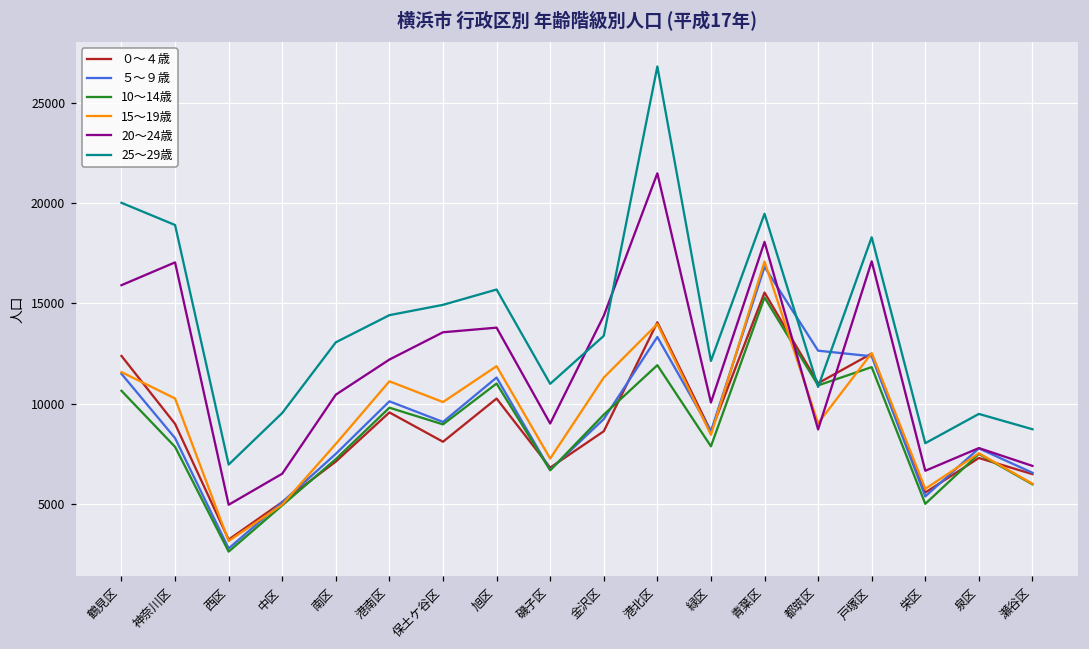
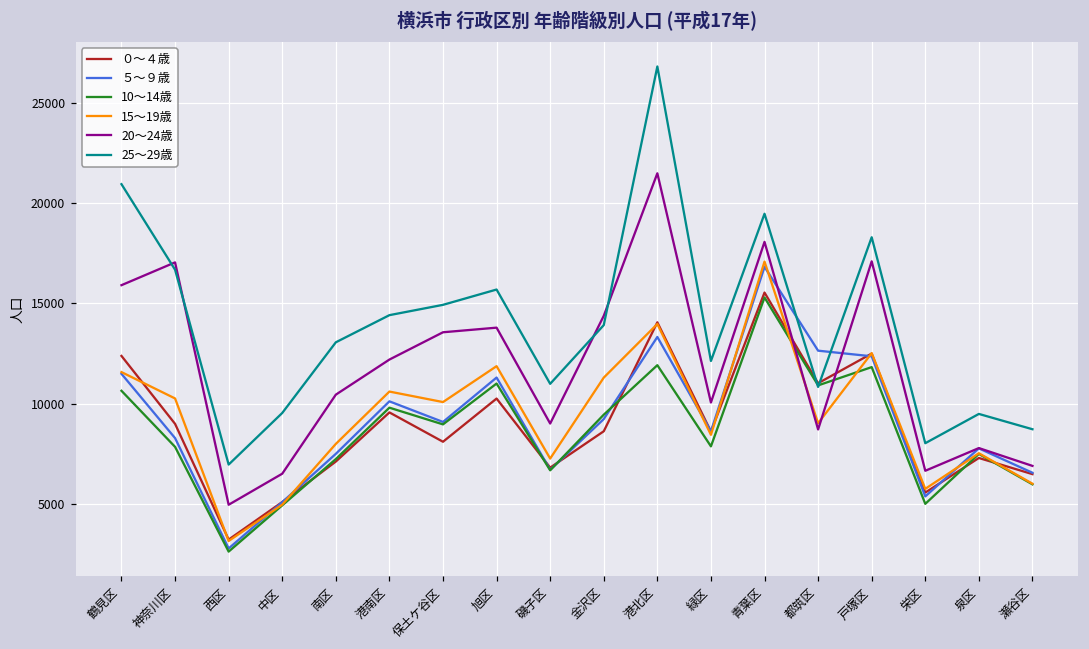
  {
    "０～４歳": {
      "鶴見区": 12400,
      "神奈川区": 9000,
      "港南区": 9600,
      "保土ケ谷区": 8100,
      "旭区": 10300,
      "金沢区": 8600,
      "青葉区": 15500,
      "栄区": 5600,
      "泉区": 7300
    },
    "５～９歳": {
      "神奈川区": 8300,
      "西区": 2800,
      "南区": 7500,
      "港南区": 10100,
      "旭区": 11300,
      "金沢区": 9200,
      "港北区": 13300,
      "青葉区": 16800,
      "都筑区": 12600,
      "栄区": 5400
    },
    "10～14歳": {
      "鶴見区": 10600,
      "神奈川区": 7900,
      "西区": 2600,
      "港南区": 9800,
      "旭区": 11000,
      "金沢区": 9500,
      "港北区": 11900,
      "緑区": 7900,
      "青葉区": 15300,
      "戸塚区": 11800,
      "栄区": 5000
    },
    "15～19歳": {
      "神奈川区": 10300,
      "南区": 8000,
-     "港南区": 11100,
+     "港南区": 10600,
      "保土ケ谷区": 10100,
      "旭区": 11900,
      "磯子区": 7300,
      "金沢区": 11300,
      "緑区": 8500,
      "青葉区": 17100,
      "都筑区": 9000,
      "栄区": 5800
    },
    "20～24歳": {
      "鶴見区": 15900,
      "神奈川区": 17000,
      "西区": 5000,
      "中区": 6500,
      "南区": 10500,
      "港南区": 12200,
      "保土ケ谷区": 13600,
      "旭区": 13800,
      "磯子区": 9000,
      "金沢区": 14400,
      "港北区": 21500,
      "緑区": 10100,
      "青葉区": 18100,
      "都筑区": 8700,
      "戸塚区": 17100,
      "栄区": 6700,
      "瀬谷区": 6900
    },
    "25～29歳": {
-     "鶴見区": 20000,
-     "神奈川区": 18900,
+     "鶴見区": 20900,
+     "神奈川区": 16700,
      "西区": 7000,
      "中区": 9500,
      "南区": 13100,
      "港南区": 14400,
      "保土ケ谷区": 14900,
      "旭区": 15700,
      "磯子区": 11000,
-     "金沢区": 13400,
+     "金沢区": 13900,
      "港北区": 26800,
      "緑区": 12100,
      "青葉区": 19500,
      "戸塚区": 18300,
      "栄区": 8000,
      "泉区": 9500,
      "瀬谷区": 8700
    }
  }
